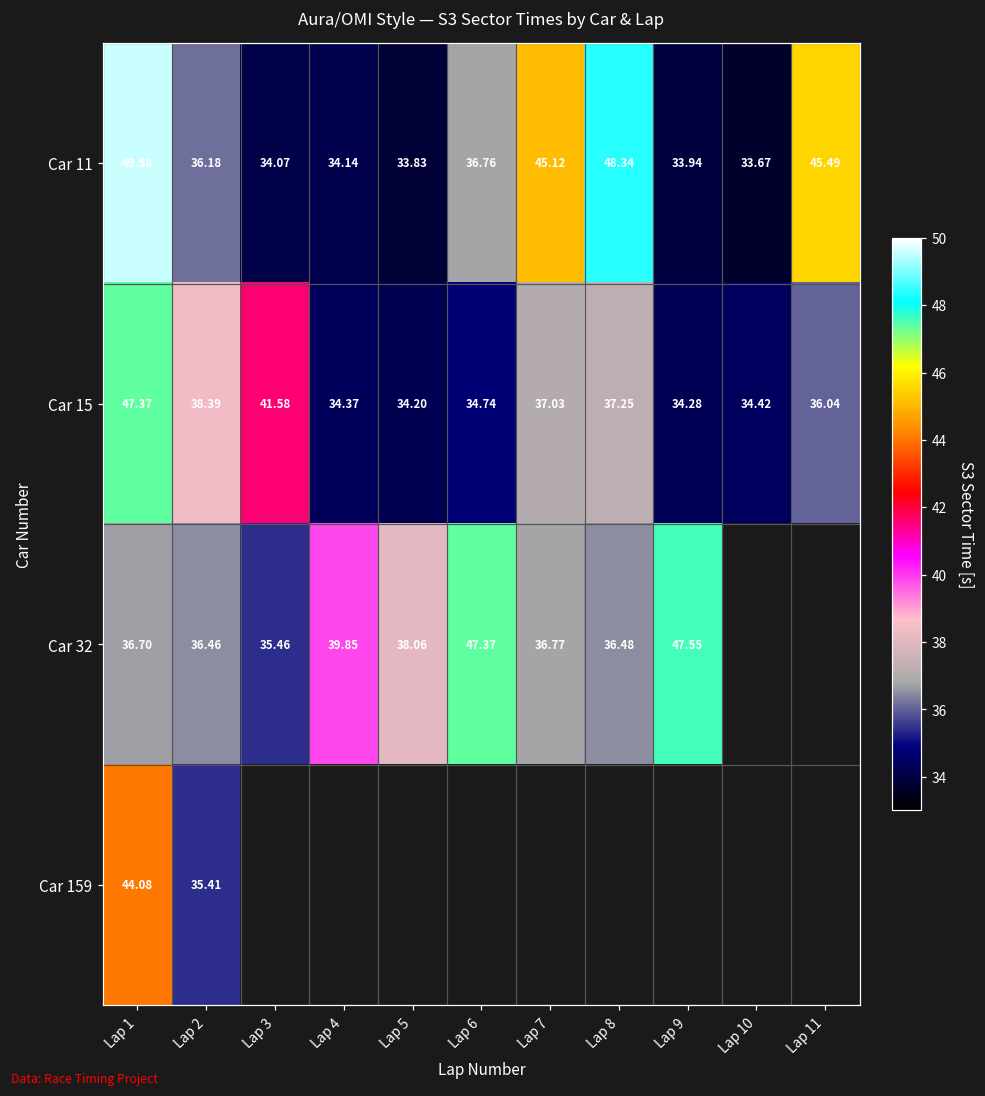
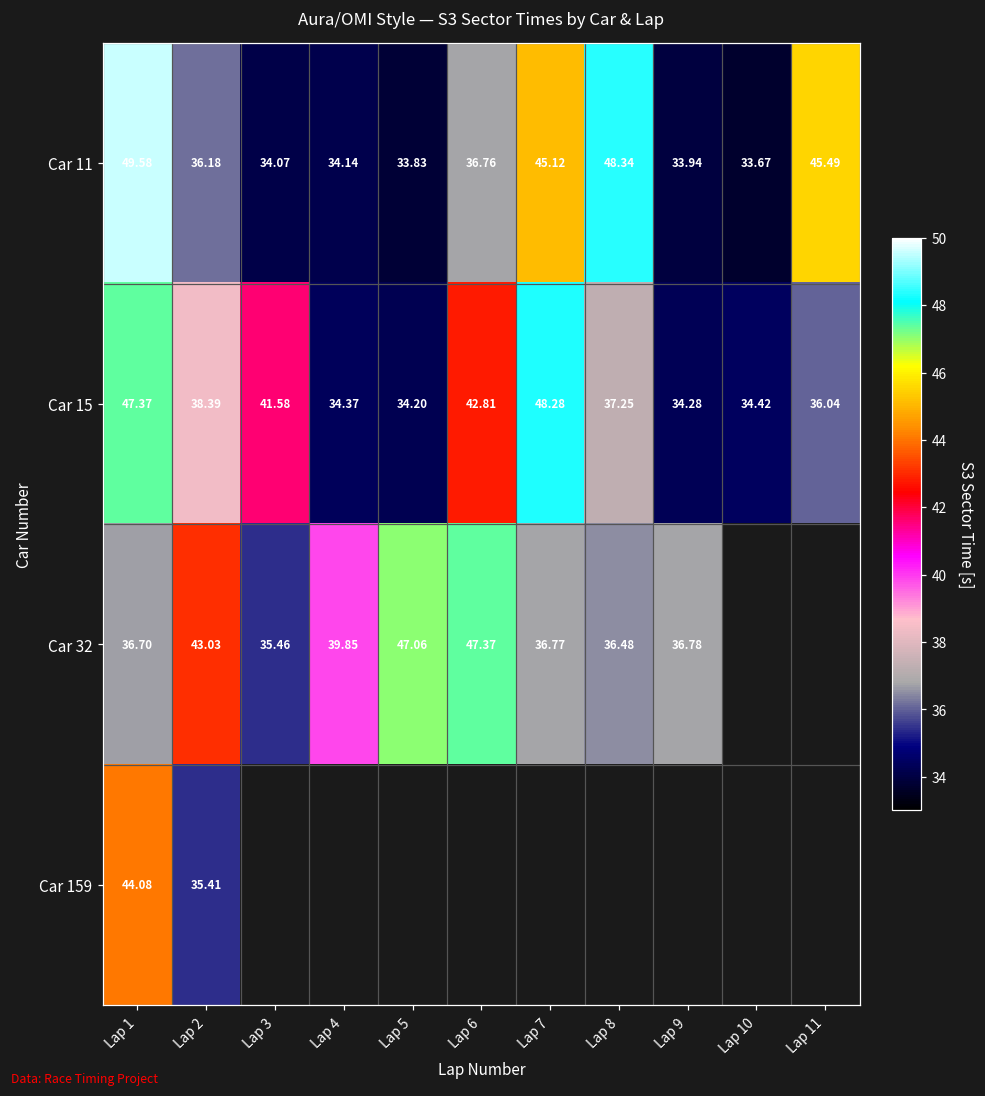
  {
    "Car 11": {
      "Lap 1": 49.58,
      "Lap 2": 36.18,
      "Lap 3": 34.07,
      "Lap 4": 34.14,
      "Lap 5": 33.83,
      "Lap 6": 36.76,
      "Lap 7": 45.12,
      "Lap 8": 48.34,
      "Lap 9": 33.94,
      "Lap 10": 33.67,
      "Lap 11": 45.49
    },
    "Car 15": {
      "Lap 1": 47.37,
      "Lap 2": 38.39,
      "Lap 3": 41.58,
      "Lap 4": 34.37,
      "Lap 5": 34.20,
-     "Lap 6": 34.74,
-     "Lap 7": 37.03,
+     "Lap 6": 42.81,
+     "Lap 7": 48.28,
      "Lap 8": 37.25,
      "Lap 9": 34.28,
      "Lap 10": 34.42,
      "Lap 11": 36.04
    },
    "Car 32": {
      "Lap 1": 36.70,
-     "Lap 2": 36.46,
+     "Lap 2": 43.03,
      "Lap 3": 35.46,
      "Lap 4": 39.85,
-     "Lap 5": 38.06,
+     "Lap 5": 47.06,
      "Lap 6": 47.37,
      "Lap 7": 36.77,
      "Lap 8": 36.48,
-     "Lap 9": 47.55
+     "Lap 9": 36.78
    },
    "Car 159": {
      "Lap 1": 44.08,
      "Lap 2": 35.41
    }
  }
